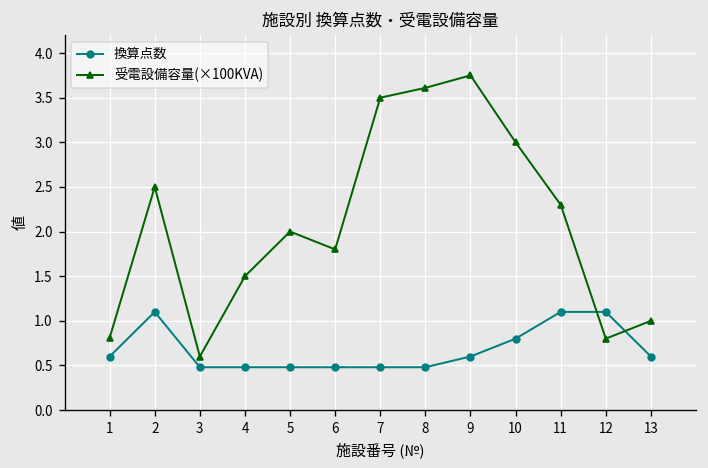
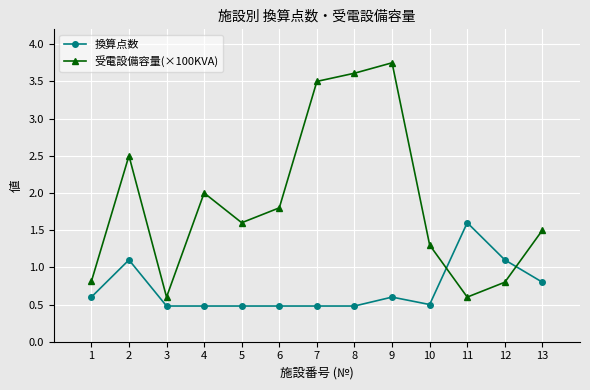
  {
    "換算点数": {
      "1": 0.6,
      "2": 1.1,
      "3": 0.5,
      "4": 0.5,
      "5": 0.5,
      "6": 0.5,
      "7": 0.5,
      "8": 0.5,
      "9": 0.6,
-     "10": 0.8,
-     "11": 1.1,
+     "10": 0.5,
+     "11": 1.6,
      "12": 1.1,
-     "13": 0.6
+     "13": 0.8
    },
    "受電設備容量(×100KVA)": {
      "1": 0.8,
      "2": 2.5,
      "3": 0.6,
-     "4": 1.5,
-     "5": 2.0,
+     "4": 2.0,
+     "5": 1.6,
      "6": 1.8,
      "7": 3.5,
      "8": 3.6,
      "9": 3.8,
-     "10": 3.0,
-     "11": 2.3,
+     "10": 1.3,
+     "11": 0.6,
      "12": 0.8,
-     "13": 1.0
+     "13": 1.5
    }
  }
